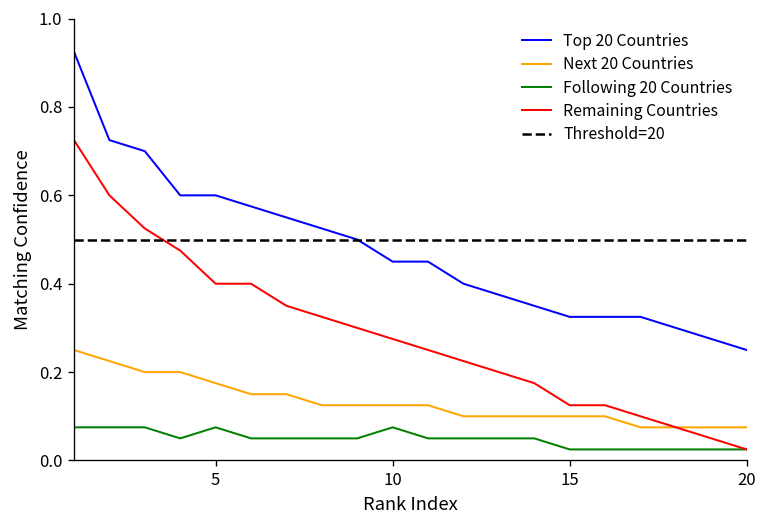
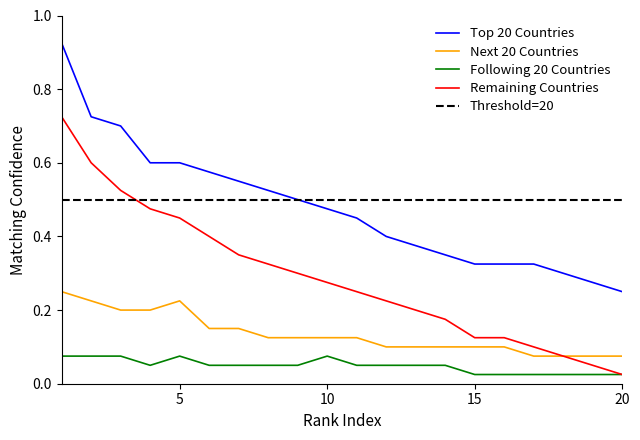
  {
    "Top 20 Countries": {
      "5": 0.60,
-     "10": 0.45,
+     "10": 0.48,
      "15": 0.33,
      "20": 0.25
    },
    "Next 20 Countries": {
-     "5": 0.18,
+     "5": 0.23,
      "10": 0.13,
      "15": 0.10,
      "20": 0.08
    },
    "Following 20 Countries": {
      "5": 0.08,
      "10": 0.08,
      "15": 0.03
    },
    "Remaining Countries": {
-     "5": 0.40,
+     "5": 0.45,
      "10": 0.28,
      "15": 0.13
    }
  }
